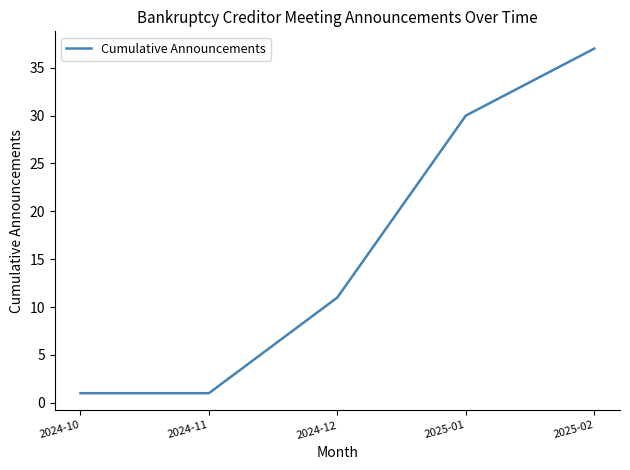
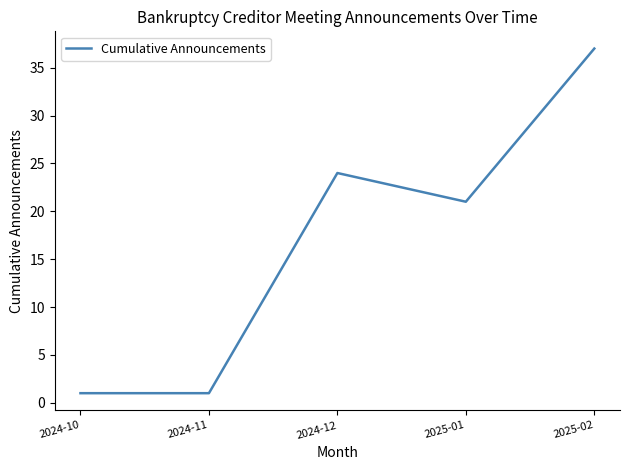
  {
    "2024-10": 1,
    "2024-11": 1,
-   "2024-12": 11,
-   "2025-01": 30,
+   "2024-12": 24,
+   "2025-01": 21,
    "2025-02": 37
  }
